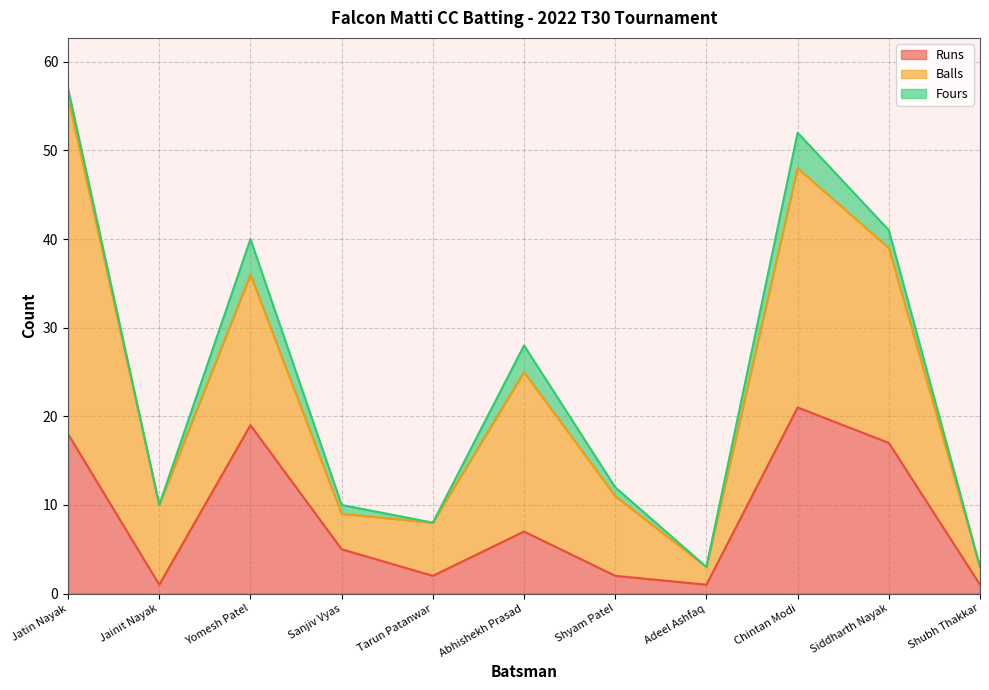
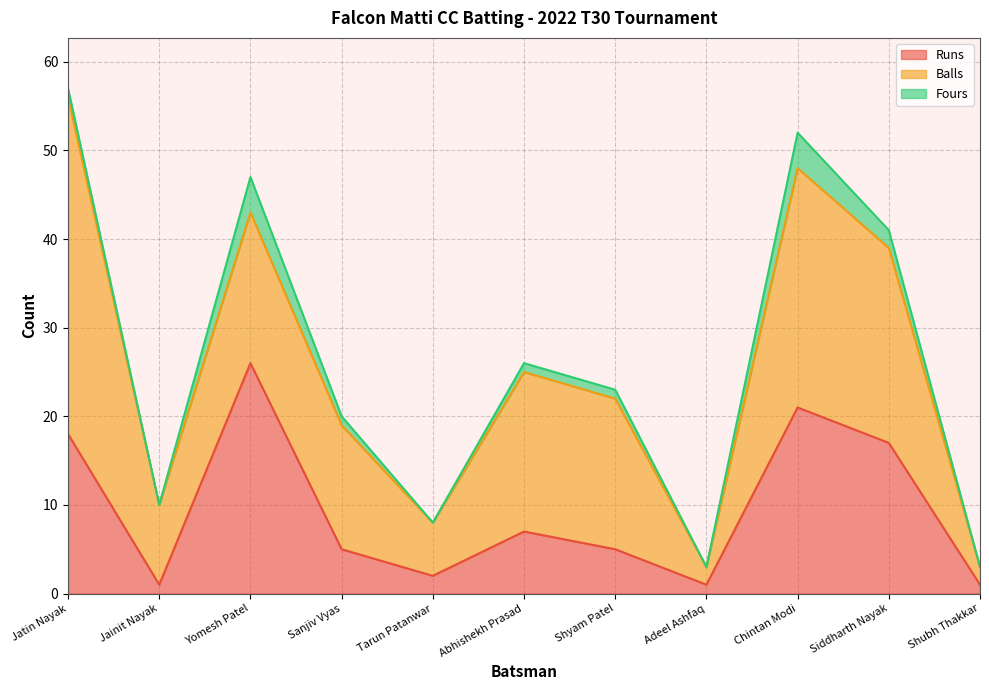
  {
    "Runs": {
      "Jatin Nayak": 18,
      "Jainit Nayak": 1,
-     "Yomesh Patel": 19,
+     "Yomesh Patel": 26,
      "Sanjiv Vyas": 5,
      "Tarun Patanwar": 2,
      "Abhishekh Prasad": 7,
-     "Shyam Patel": 2,
+     "Shyam Patel": 5,
      "Adeel Ashfaq": 1,
      "Chintan Modi": 21,
      "Siddharth Nayak": 17,
      "Shubh Thakkar": 1
    },
    "Balls": {
      "Jatin Nayak": 38,
      "Yomesh Patel": 17,
-     "Sanjiv Vyas": 4,
+     "Sanjiv Vyas": 14,
      "Abhishekh Prasad": 18,
-     "Shyam Patel": 9,
+     "Shyam Patel": 17,
      "Chintan Modi": 27,
      "Siddharth Nayak": 22
    },
    "Fours": {
      "Jatin Nayak": 1,
      "Yomesh Patel": 4,
      "Sanjiv Vyas": 1,
-     "Abhishekh Prasad": 3,
+     "Abhishekh Prasad": 1,
      "Shyam Patel": 1,
      "Chintan Modi": 4,
      "Siddharth Nayak": 2
    }
  }
